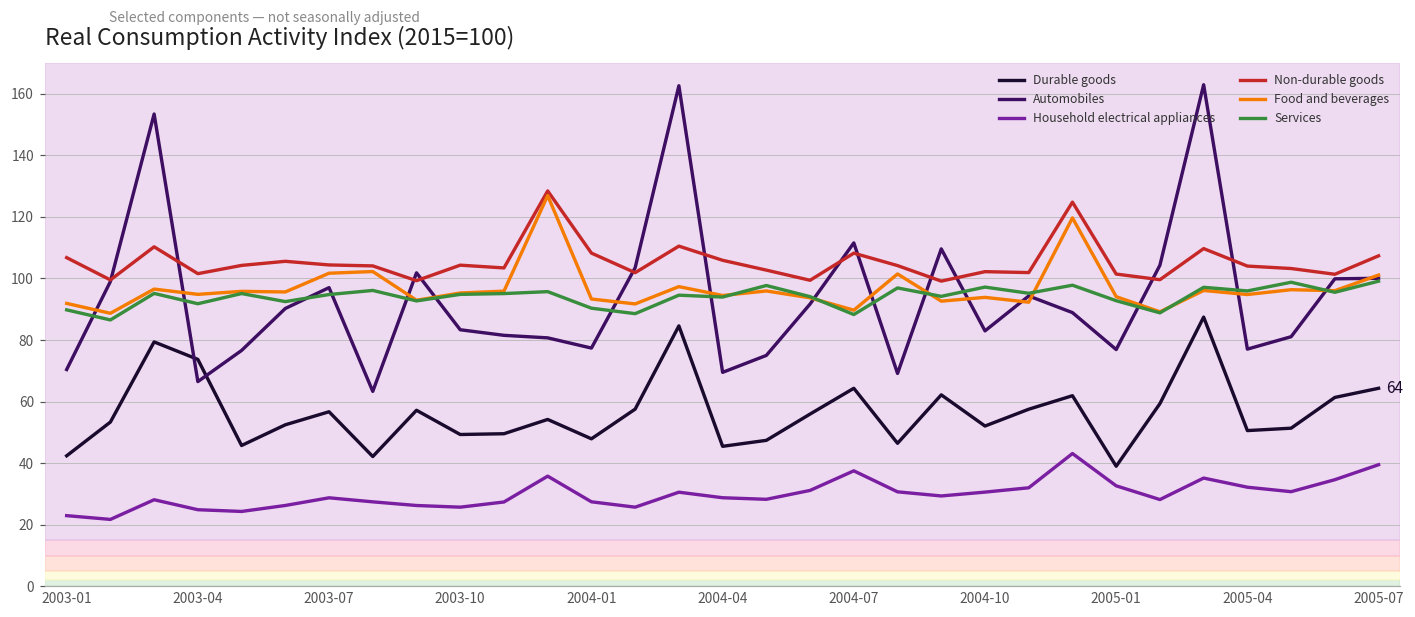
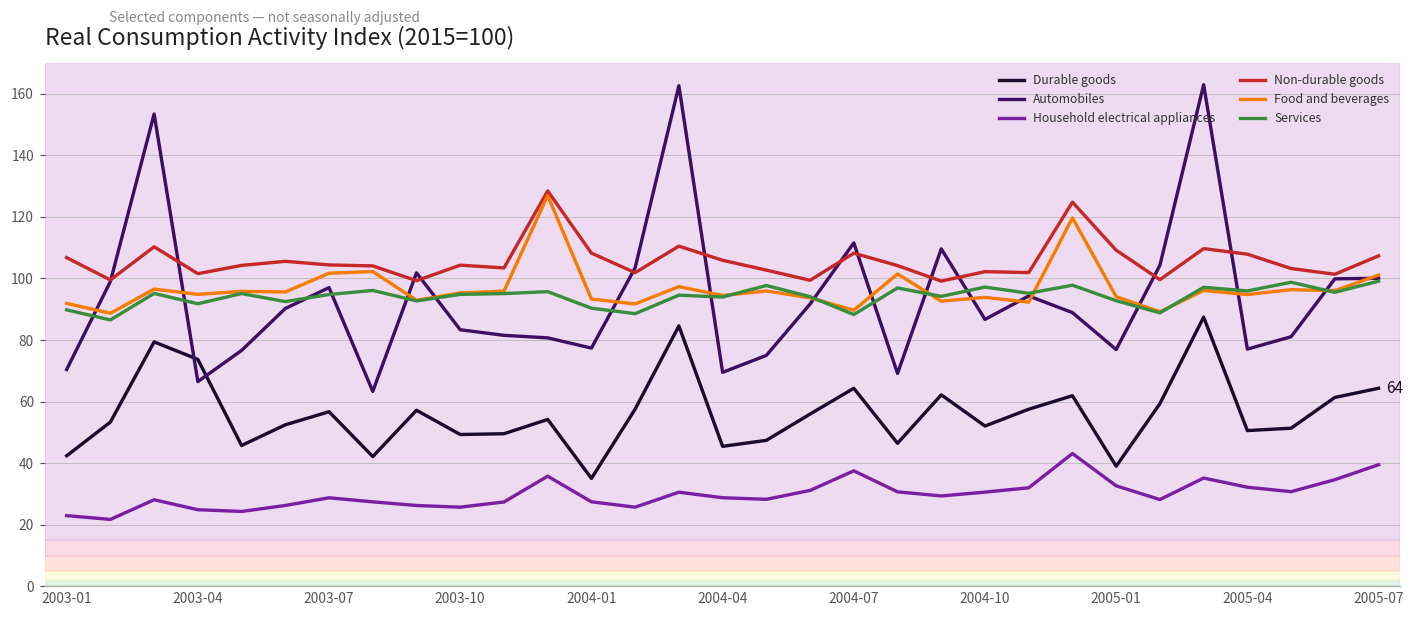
  {
    "Durable goods": {
      "2003-01": 42,
      "2003-04": 74,
      "2003-07": 57,
      "2003-10": 49,
-     "2004-01": 48,
+     "2004-01": 35,
      "2004-04": 45,
      "2004-07": 64,
      "2004-10": 52,
      "2005-01": 39,
      "2005-04": 51
    },
    "Automobiles": {
      "2003-01": 70,
      "2003-04": 67,
      "2003-07": 97,
      "2003-10": 83,
      "2004-01": 77,
      "2004-04": 70,
      "2004-07": 112,
-     "2004-10": 83,
+     "2004-10": 87,
      "2005-01": 77,
      "2005-04": 77,
      "2005-07": 100
    },
    "Household electrical appliances": {
      "2003-01": 23,
      "2003-04": 25,
      "2003-07": 29,
      "2003-10": 26,
      "2004-01": 27,
      "2004-04": 29,
      "2004-07": 38,
      "2004-10": 31,
      "2005-01": 33,
      "2005-04": 32,
      "2005-07": 40
    },
    "Non-durable goods": {
      "2003-01": 107,
      "2003-04": 102,
      "2003-07": 104,
      "2003-10": 104,
      "2004-01": 108,
      "2004-04": 106,
      "2004-07": 108,
      "2004-10": 102,
-     "2005-01": 101,
-     "2005-04": 104,
+     "2005-01": 109,
+     "2005-04": 108,
      "2005-07": 107
    },
    "Food and beverages": {
      "2003-01": 92,
      "2003-04": 95,
      "2003-07": 102,
      "2004-01": 93,
      "2004-07": 90,
      "2004-10": 94,
      "2005-01": 94,
      "2005-04": 95,
      "2005-07": 101
    },
    "Services": {
      "2003-01": 90,
      "2003-04": 92,
      "2003-07": 95,
      "2004-01": 90,
      "2004-07": 88,
      "2004-10": 97,
      "2005-01": 93,
      "2005-04": 96,
      "2005-07": 99
    }
  }
